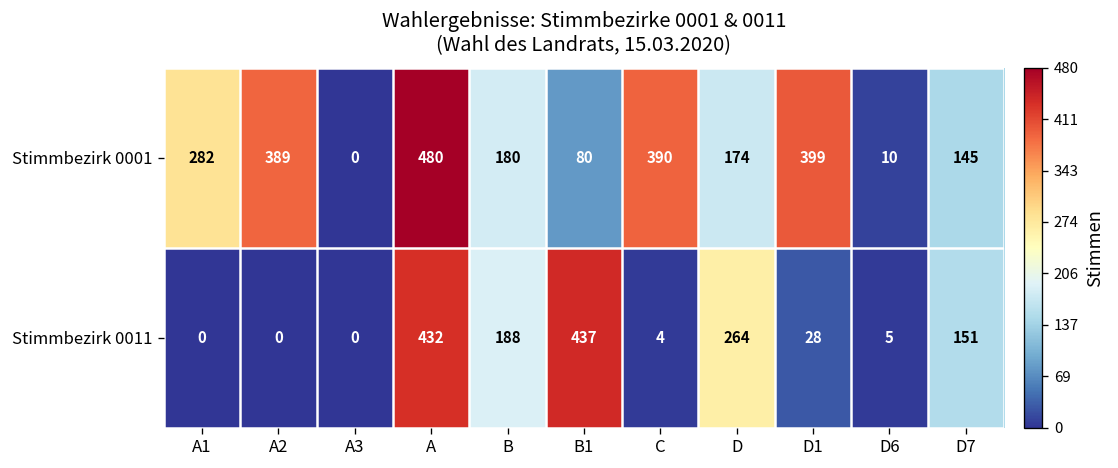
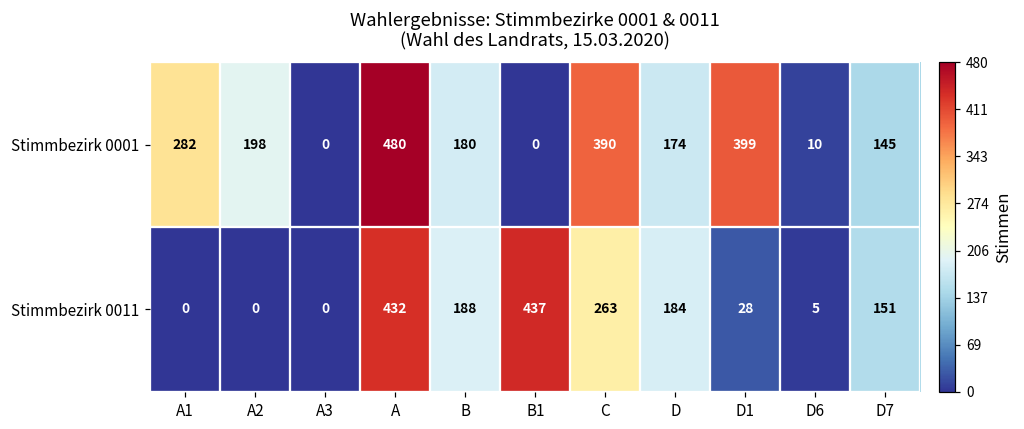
  {
    "Stimmbezirk 0001": {
      "A1": 282,
-     "A2": 389,
+     "A2": 198,
      "A3": 0,
      "A": 480,
      "B": 180,
-     "B1": 80,
+     "B1": 0,
      "C": 390,
      "D": 174,
      "D1": 399,
      "D6": 10,
      "D7": 145
    },
    "Stimmbezirk 0011": {
      "A1": 0,
      "A2": 0,
      "A3": 0,
      "A": 432,
      "B": 188,
      "B1": 437,
-     "C": 4,
-     "D": 264,
+     "C": 263,
+     "D": 184,
      "D1": 28,
      "D6": 5,
      "D7": 151
    }
  }
